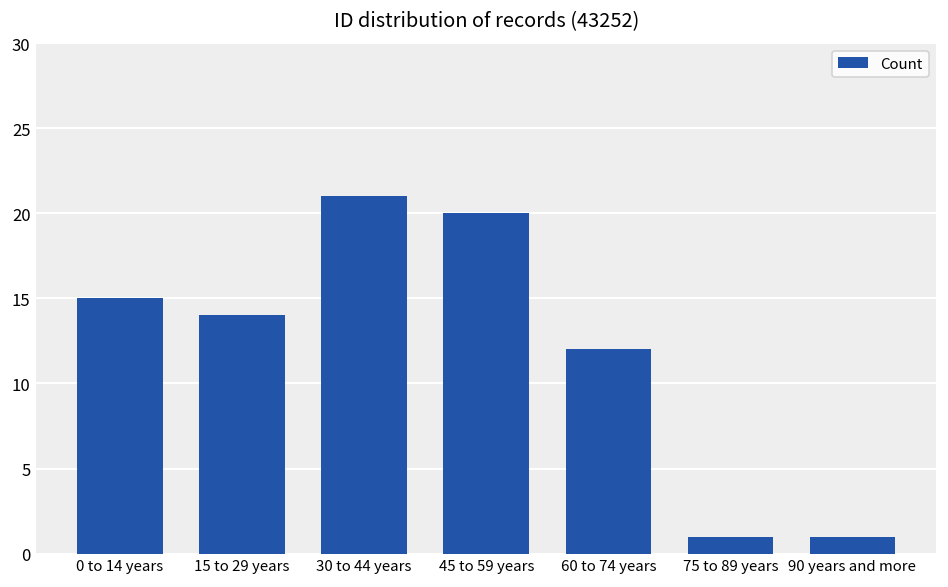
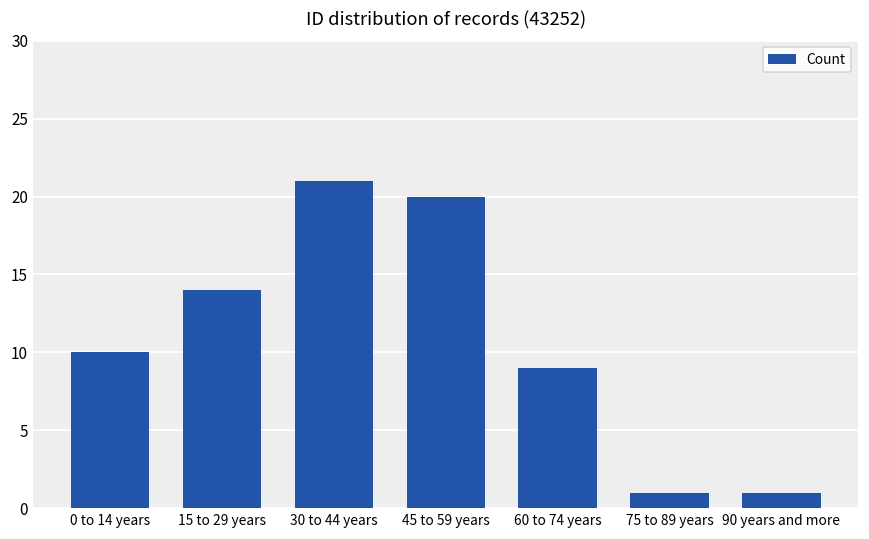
  {
-   "0 to 14 years": 15,
+   "0 to 14 years": 10,
    "15 to 29 years": 14,
    "30 to 44 years": 21,
    "45 to 59 years": 20,
-   "60 to 74 years": 12,
+   "60 to 74 years": 9,
    "75 to 89 years": 1,
    "90 years and more": 1
  }
